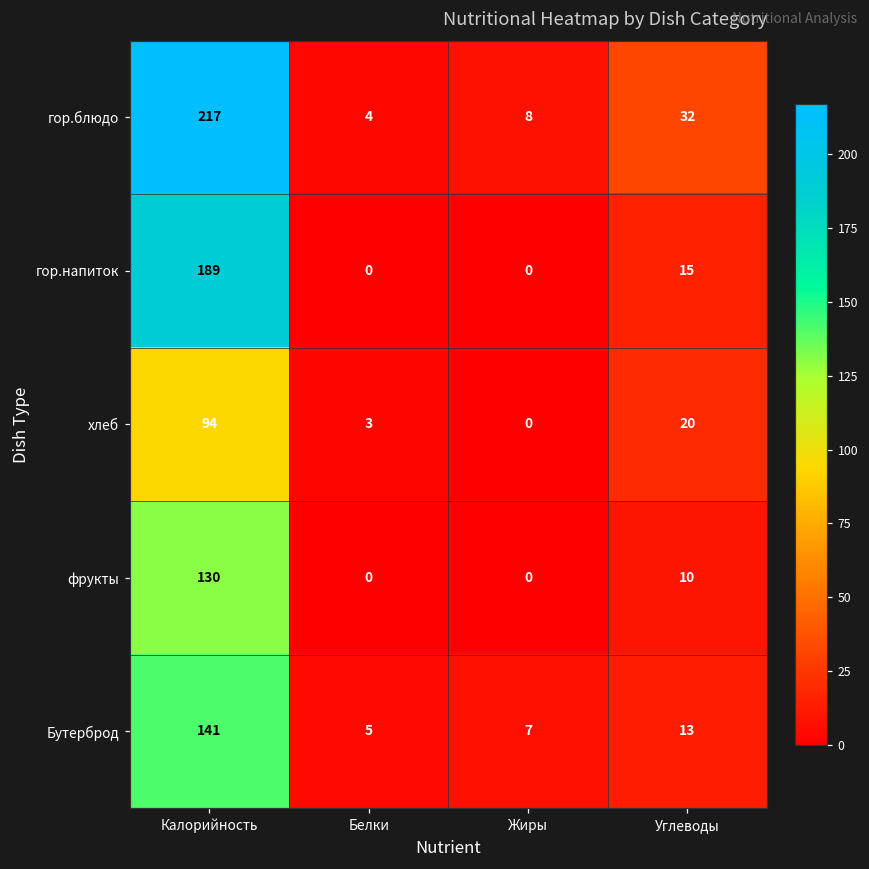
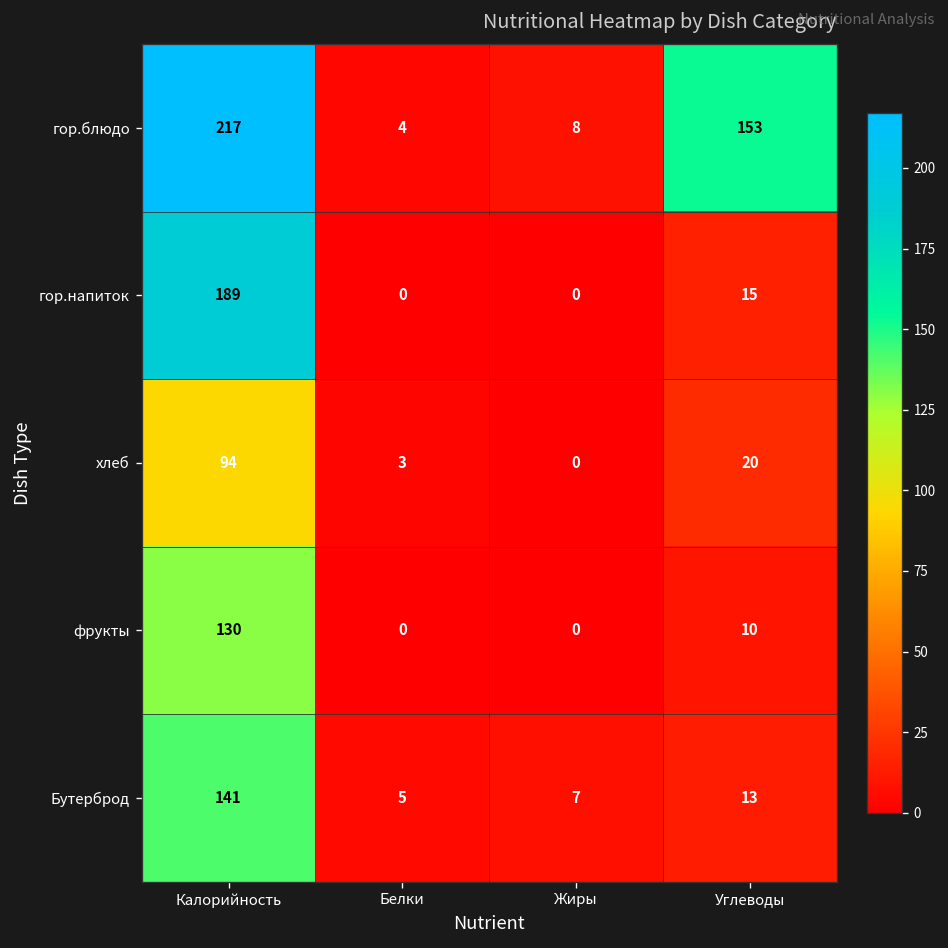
  {
    "гор.блюдо": {
      "Калорийность": 217,
      "Белки": 4,
      "Жиры": 8,
-     "Углеводы": 32
+     "Углеводы": 153
    },
    "гор.напиток": {
      "Калорийность": 189,
      "Белки": 0,
      "Жиры": 0,
      "Углеводы": 15
    },
    "хлеб": {
      "Калорийность": 94,
      "Белки": 3,
      "Жиры": 0,
      "Углеводы": 20
    },
    "фрукты": {
      "Калорийность": 130,
      "Белки": 0,
      "Жиры": 0,
      "Углеводы": 10
    },
    "Бутерброд": {
      "Калорийность": 141,
      "Белки": 5,
      "Жиры": 7,
      "Углеводы": 13
    }
  }
